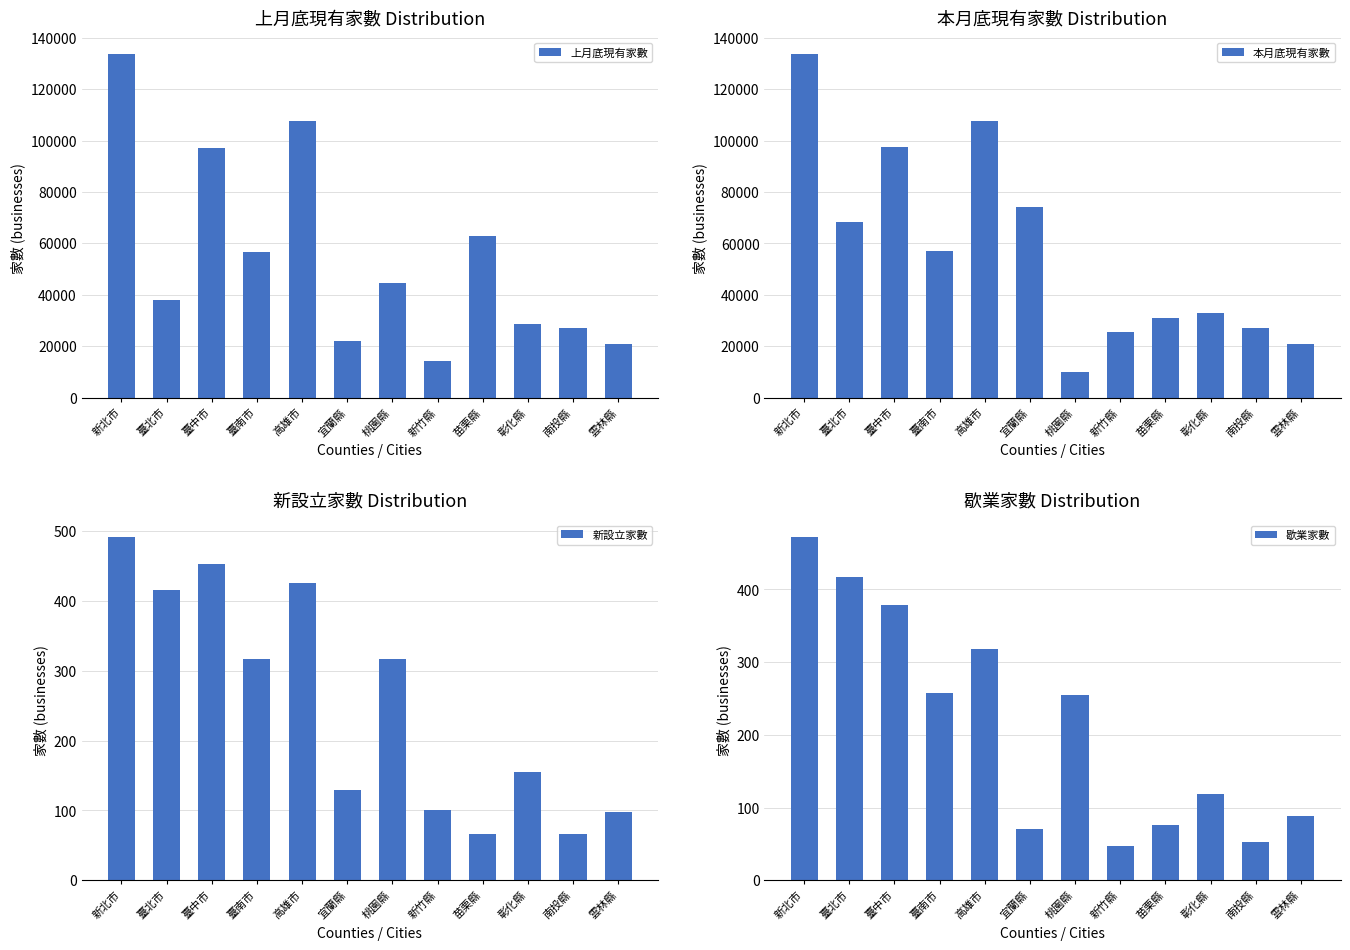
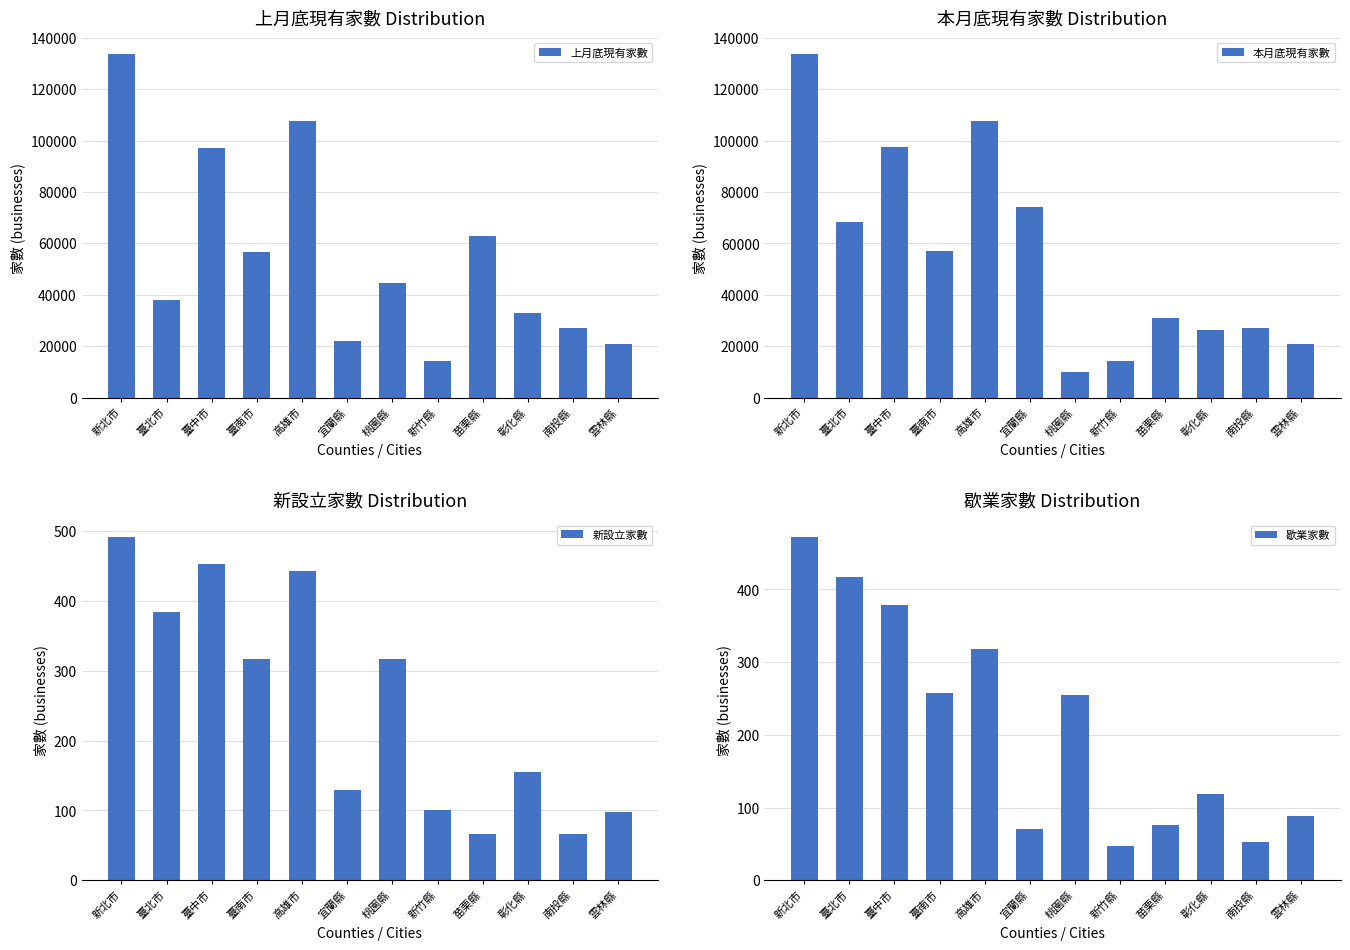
  {
    "上月底現有家數 Distribution": {
      "新北市": 133000,
      "臺北市": 38000,
      "臺中市": 97000,
      "臺南市": 57000,
      "高雄市": 108000,
      "宜蘭縣": 22000,
      "桃園縣": 45000,
      "新竹縣": 14000,
      "苗栗縣": 63000,
-     "彰化縣": 29000,
+     "彰化縣": 33000,
      "南投縣": 27000,
      "雲林縣": 21000
    },
    "本月底現有家數 Distribution": {
      "新北市": 133000,
      "臺北市": 68000,
      "臺中市": 97000,
      "臺南市": 57000,
      "高雄市": 108000,
      "宜蘭縣": 74000,
      "桃園縣": 10000,
-     "新竹縣": 25000,
+     "新竹縣": 14000,
      "苗栗縣": 31000,
-     "彰化縣": 33000,
+     "彰化縣": 26000,
      "南投縣": 27000,
      "雲林縣": 21000
    },
    "新設立家數 Distribution": {
      "新北市": 490,
-     "臺北市": 420,
+     "臺北市": 380,
      "臺中市": 450,
      "臺南市": 320,
-     "高雄市": 430,
+     "高雄市": 440,
      "宜蘭縣": 130,
      "桃園縣": 320,
      "新竹縣": 100,
      "苗栗縣": 70,
      "彰化縣": 160,
      "南投縣": 70,
      "雲林縣": 100
    },
    "歇業家數 Distribution": {
      "新北市": 470,
      "臺北市": 420,
      "臺中市": 380,
      "臺南市": 260,
      "高雄市": 320,
      "宜蘭縣": 70,
      "桃園縣": 260,
      "新竹縣": 50,
      "苗栗縣": 80,
      "彰化縣": 120,
      "南投縣": 50,
      "雲林縣": 90
    }
  }
